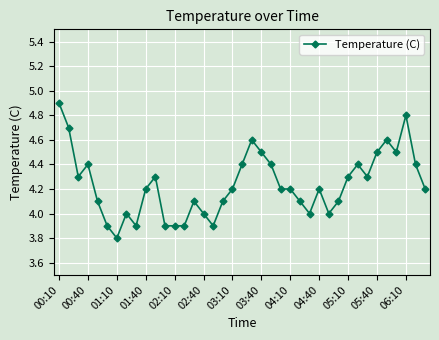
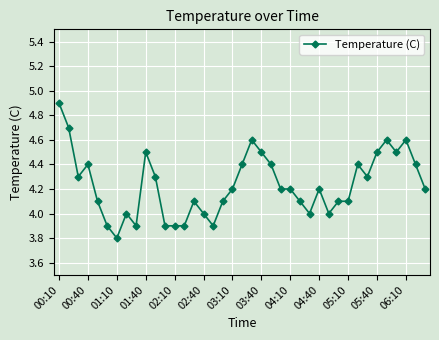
  {
    "00:10": 4.9,
    "00:40": 4.4,
    "01:10": 3.8,
-   "01:40": 4.2,
+   "01:40": 4.5,
    "02:10": 3.9,
    "02:40": 4.0,
    "03:10": 4.2,
    "03:40": 4.5,
    "04:10": 4.2,
    "04:40": 4.2,
-   "05:10": 4.3,
+   "05:10": 4.1,
    "05:40": 4.5,
-   "06:10": 4.8
+   "06:10": 4.6
  }
